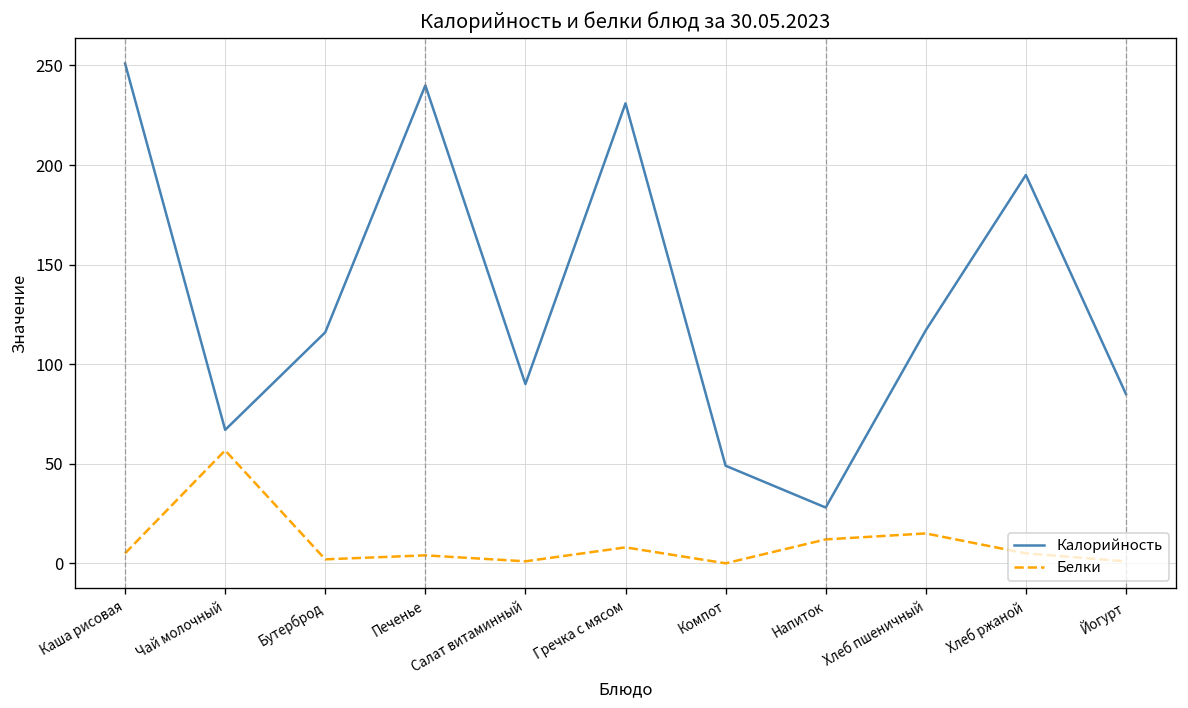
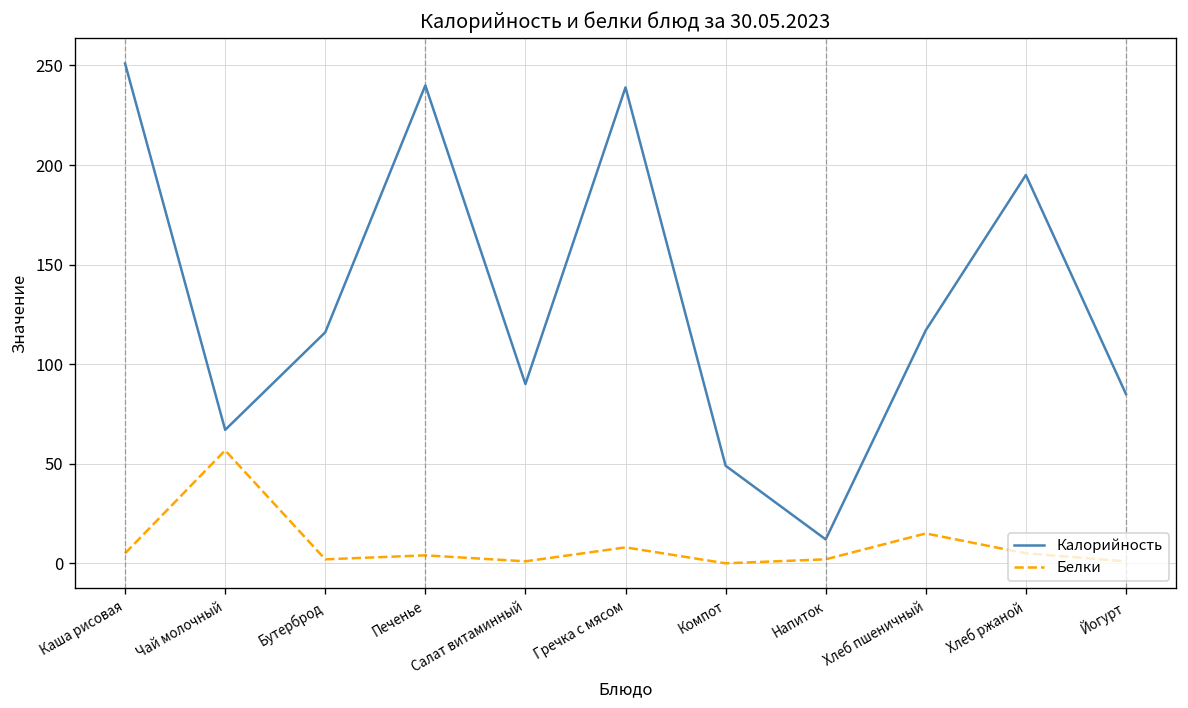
  {
    "Калорийность": {
      "Каша рисовая": 251,
      "Чай молочный": 67,
      "Бутерброд": 116,
      "Печенье": 240,
      "Салат витаминный": 90,
-     "Гречка с мясом": 231,
+     "Гречка с мясом": 239,
      "Компот": 49,
-     "Напиток": 28,
+     "Напиток": 12,
      "Хлеб пшеничный": 117,
      "Хлеб ржаной": 195,
      "Йогурт": 85
    },
    "Белки": {
      "Каша рисовая": 5,
      "Чай молочный": 57,
      "Бутерброд": 2,
      "Печенье": 4,
      "Салат витаминный": 1,
      "Гречка с мясом": 8,
      "Компот": 0,
-     "Напиток": 12,
+     "Напиток": 2,
      "Хлеб пшеничный": 15
    }
  }
